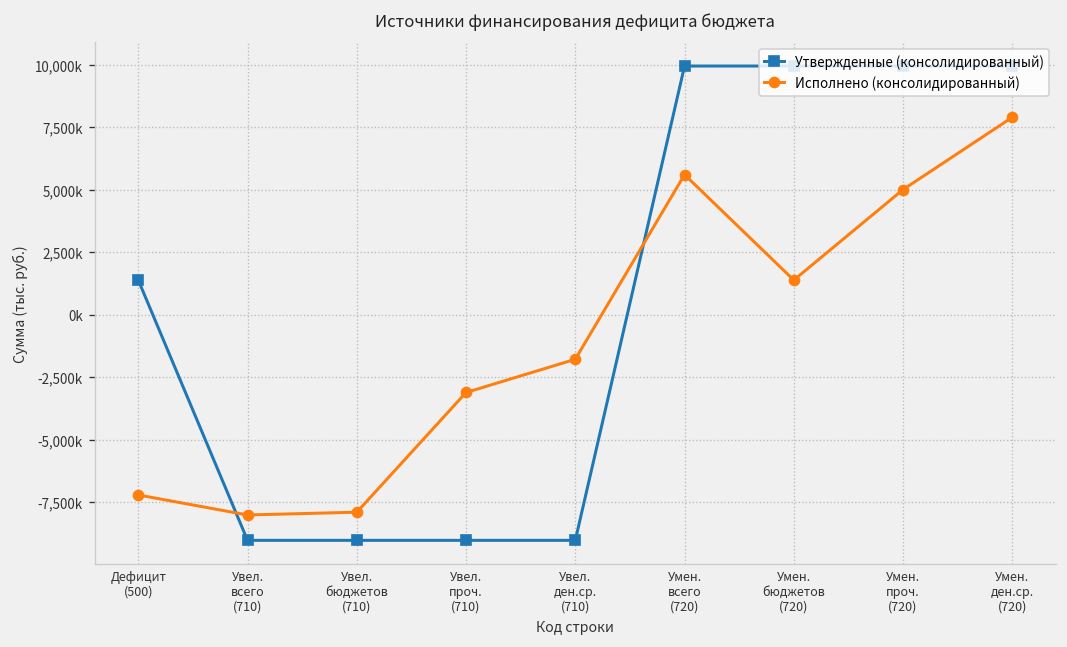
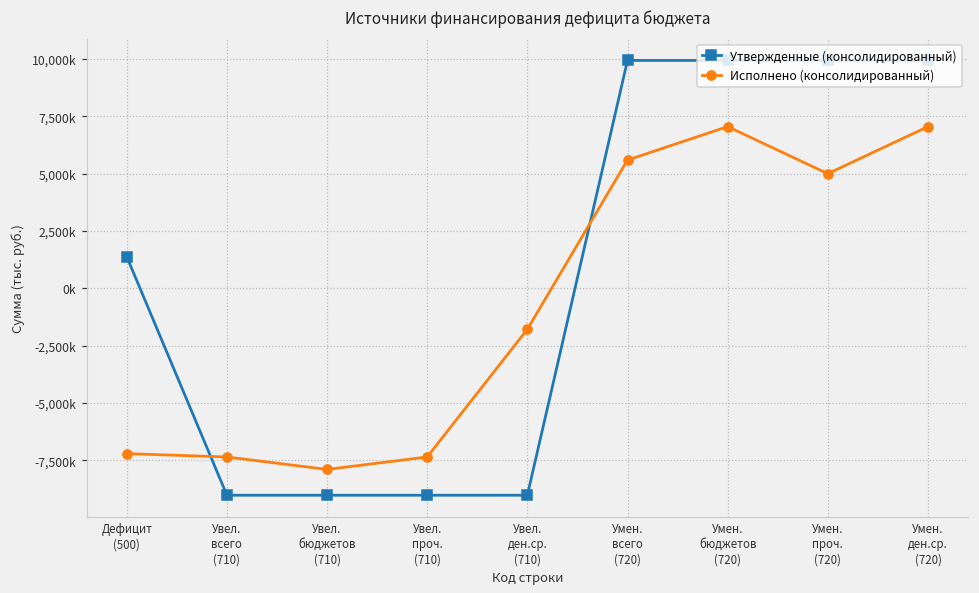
  {
    "Утвержденные (консолидированный)": {
      "Дефицит (500)": "1,400,000",
      "Увел. всего (710)": "-9,000,000",
      "Увел. бюджетов (710)": "-9,000,000",
      "Увел. проч. (710)": "-9,000,000",
      "Увел. ден.ср. (710)": "-9,000,000",
      "Умен. всего (720)": "9,900,000"
    },
    "Исполнено (консолидированный)": {
      "Дефицит (500)": "-7,200,000",
-     "Увел. всего (710)": "-8,000,000",
+     "Увел. всего (710)": "-7,400,000",
      "Увел. бюджетов (710)": "-7,900,000",
-     "Увел. проч. (710)": "-3,100,000",
+     "Увел. проч. (710)": "-7,400,000",
      "Увел. ден.ср. (710)": "-1,800,000",
      "Умен. всего (720)": "5,600,000",
-     "Умен. бюджетов (720)": "1,400,000",
+     "Умен. бюджетов (720)": "7,100,000",
      "Умен. проч. (720)": "5,000,000",
-     "Умен. ден.ср. (720)": "7,900,000"
+     "Умен. ден.ср. (720)": "7,100,000"
    }
  }
